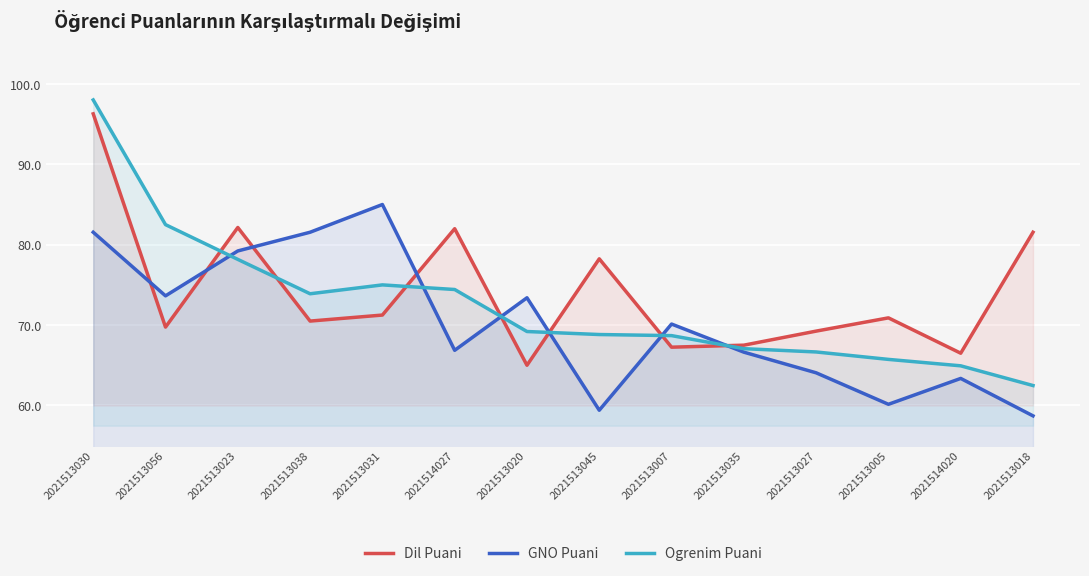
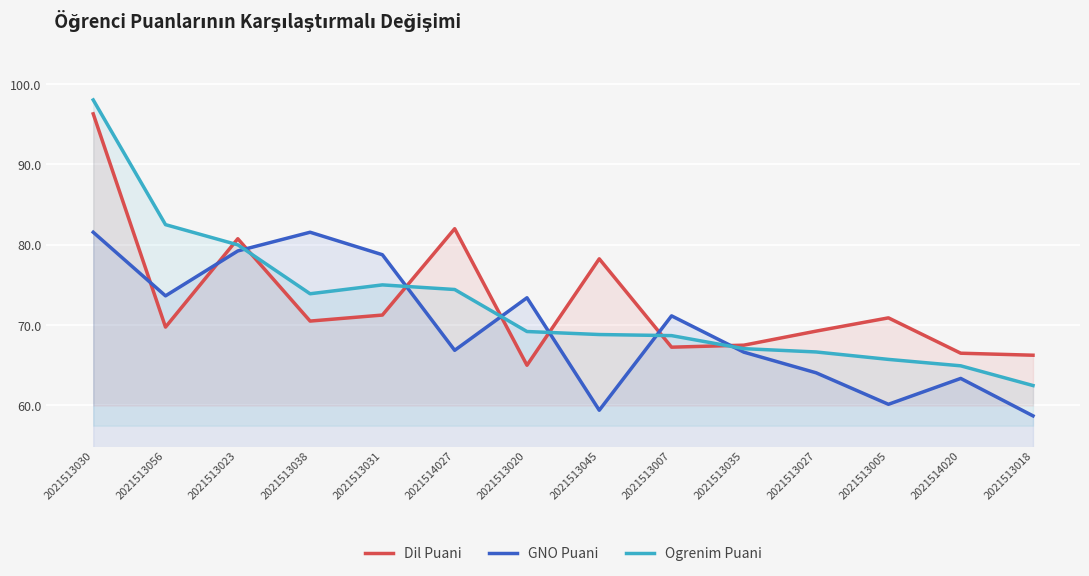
  {
    "Dil Puani": {
      "2021513030": 96,
      "2021513056": 70,
-     "2021513023": 82,
+     "2021513023": 81,
      "2021513038": 71,
      "2021513031": 71,
      "2021514027": 82,
      "2021513020": 65,
      "2021513045": 78,
      "2021513007": 67,
      "2021513035": 68,
      "2021513027": 69,
      "2021513005": 71,
      "2021514020": 67,
-     "2021513018": 82
+     "2021513018": 66
    },
    "GNO Puani": {
      "2021513030": 82,
      "2021513056": 74,
      "2021513023": 79,
      "2021513038": 82,
-     "2021513031": 85,
+     "2021513031": 79,
      "2021514027": 67,
      "2021513020": 73,
      "2021513045": 59,
-     "2021513007": 70,
+     "2021513007": 71,
      "2021513035": 67,
      "2021513027": 64,
      "2021513005": 60,
      "2021514020": 63,
      "2021513018": 59
    },
    "Ogrenim Puani": {
      "2021513030": 98,
      "2021513056": 83,
-     "2021513023": 78,
+     "2021513023": 80,
      "2021513038": 74,
      "2021513031": 75,
      "2021514027": 74,
      "2021513020": 69,
      "2021513045": 69,
      "2021513007": 69,
      "2021513035": 67,
      "2021513027": 67,
      "2021513005": 66,
      "2021514020": 65,
      "2021513018": 62
    }
  }
